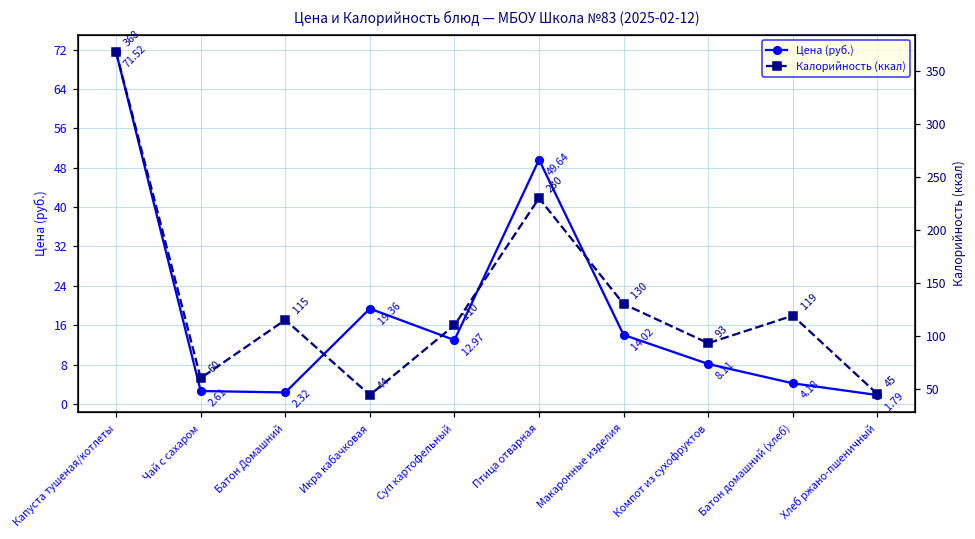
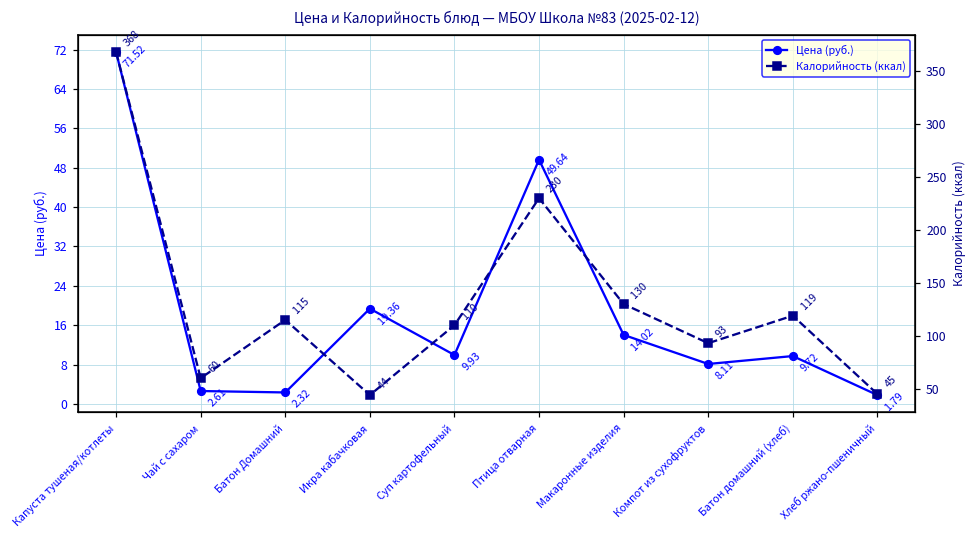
  {
    "Цена (руб.)": {
      "Чай с сахаром": 2.61,
      "Батон Домашний": 2.32,
      "Икра кабачковая": 19.36,
-     "Суп картофельный": 12.97,
+     "Суп картофельный": 9.93,
      "Птица отварная": 49.64,
      "Макаронные изделия": 14.02,
      "Компот из сухофруктов": 8.11,
-     "Батон домашний (хлеб)": 4.18,
+     "Батон домашний (хлеб)": 9.72,
      "Хлеб ржано-пшеничный": 1.79
    },
    "Калорийность (ккал)": {
      "Чай с сахаром": 60,
      "Батон Домашний": 115,
      "Икра кабачковая": 44,
      "Суп картофельный": 110,
      "Макаронные изделия": 130,
      "Компот из сухофруктов": 93,
      "Батон домашний (хлеб)": 119,
      "Хлеб ржано-пшеничный": 45
    }
  }
